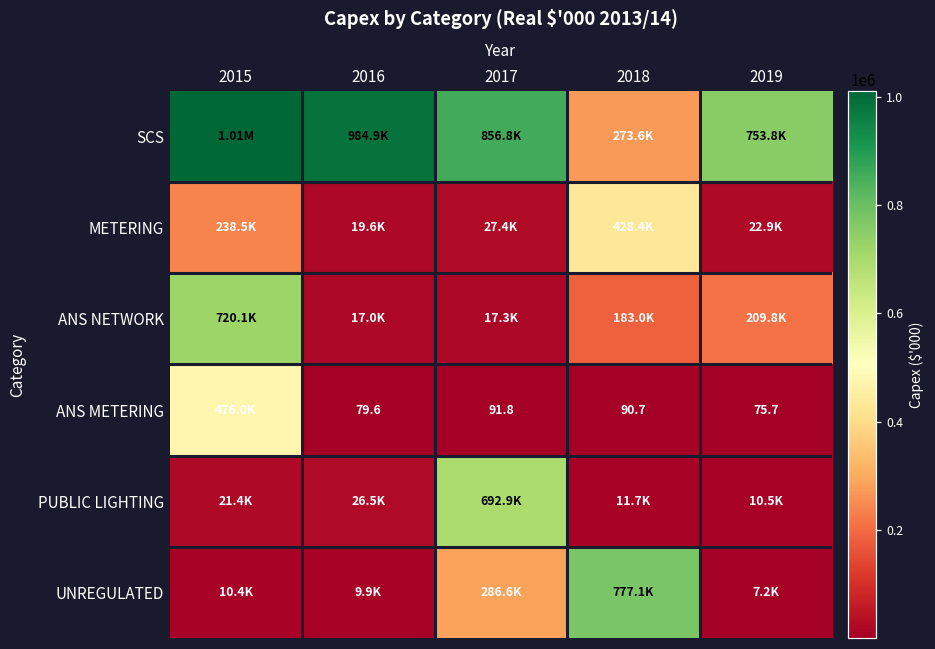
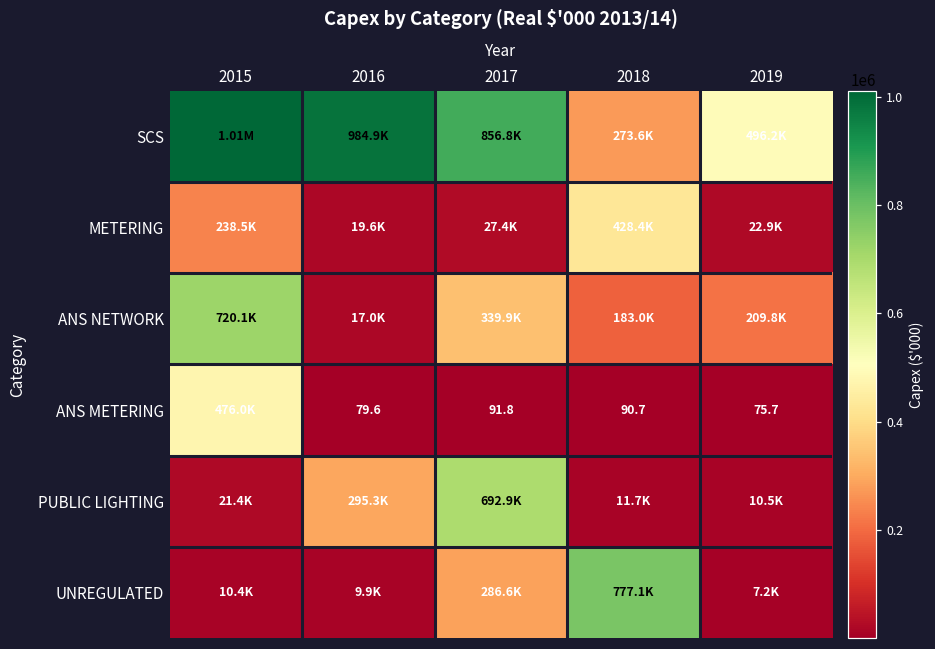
  {
    "SCS": {
      "2015": "1.01M",
      "2016": "984.9K",
      "2017": "856.8K",
      "2018": "273.6K",
-     "2019": "753.8K"
+     "2019": "496.2K"
    },
    "METERING": {
      "2015": "238.5K",
      "2016": "19.6K",
      "2017": "27.4K",
      "2018": "428.4K",
      "2019": "22.9K"
    },
    "ANS NETWORK": {
      "2015": "720.1K",
      "2016": "17.0K",
-     "2017": "17.3K",
+     "2017": "339.9K",
      "2018": "183.0K",
      "2019": "209.8K"
    },
    "ANS METERING": {
      "2015": "476.0K",
      "2016": "79.6",
      "2017": "91.8",
      "2018": "90.7",
      "2019": "75.7"
    },
    "PUBLIC LIGHTING": {
      "2015": "21.4K",
-     "2016": "26.5K",
+     "2016": "295.3K",
      "2017": "692.9K",
      "2018": "11.7K",
      "2019": "10.5K"
    },
    "UNREGULATED": {
      "2015": "10.4K",
      "2016": "9.9K",
      "2017": "286.6K",
      "2018": "777.1K",
      "2019": "7.2K"
    }
  }
